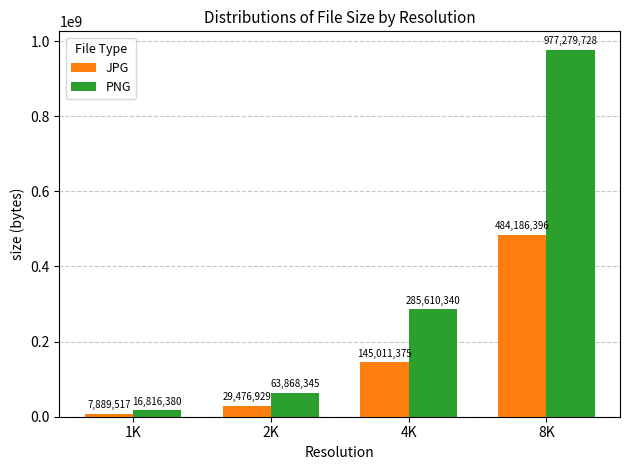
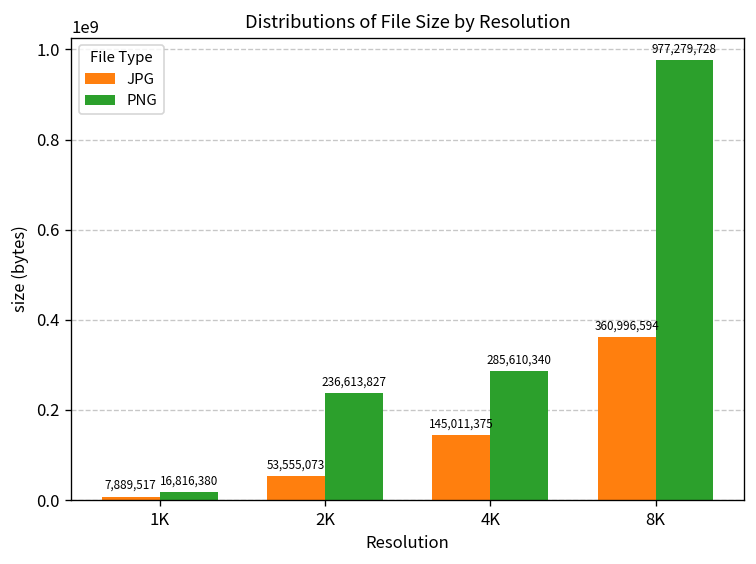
  {
    "JPG": {
      "1K": "7,889,517",
-     "2K": "29,476,929",
+     "2K": "53,555,073",
      "4K": "145,011,375",
-     "8K": "484,186,396"
+     "8K": "360,996,594"
    },
    "PNG": {
      "1K": "16,816,380",
-     "2K": "63,868,345",
+     "2K": "236,613,827",
      "4K": "285,610,340",
      "8K": "977,279,728"
    }
  }
